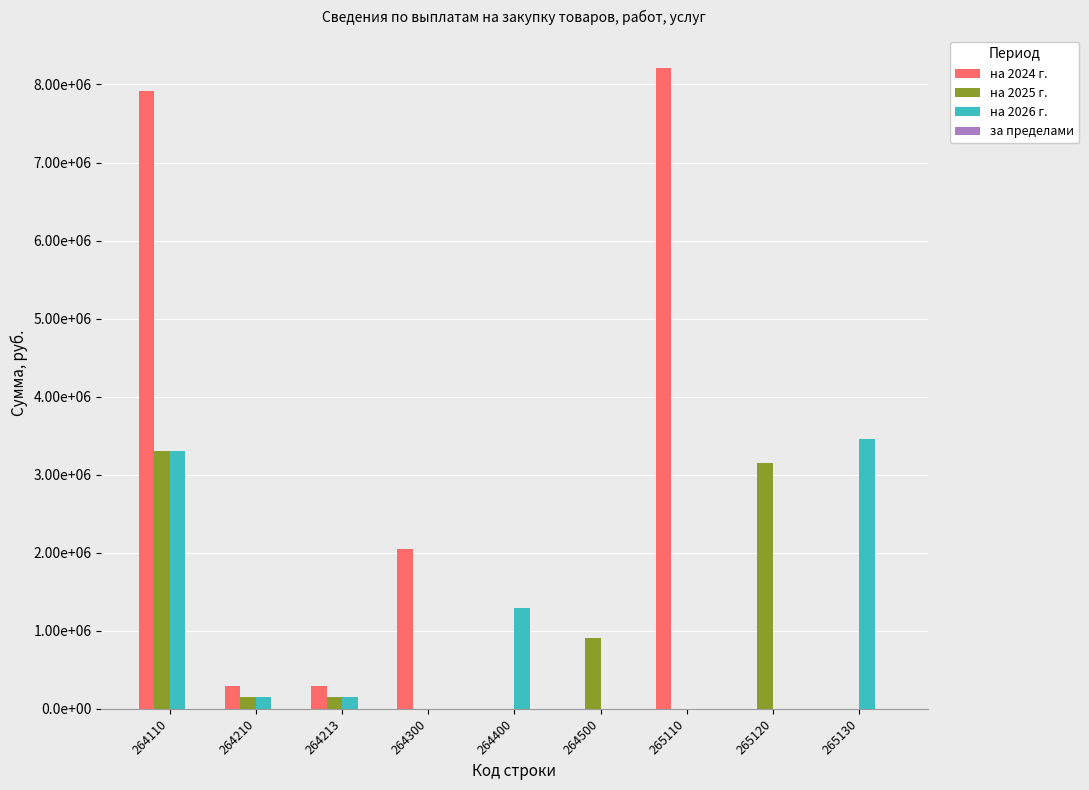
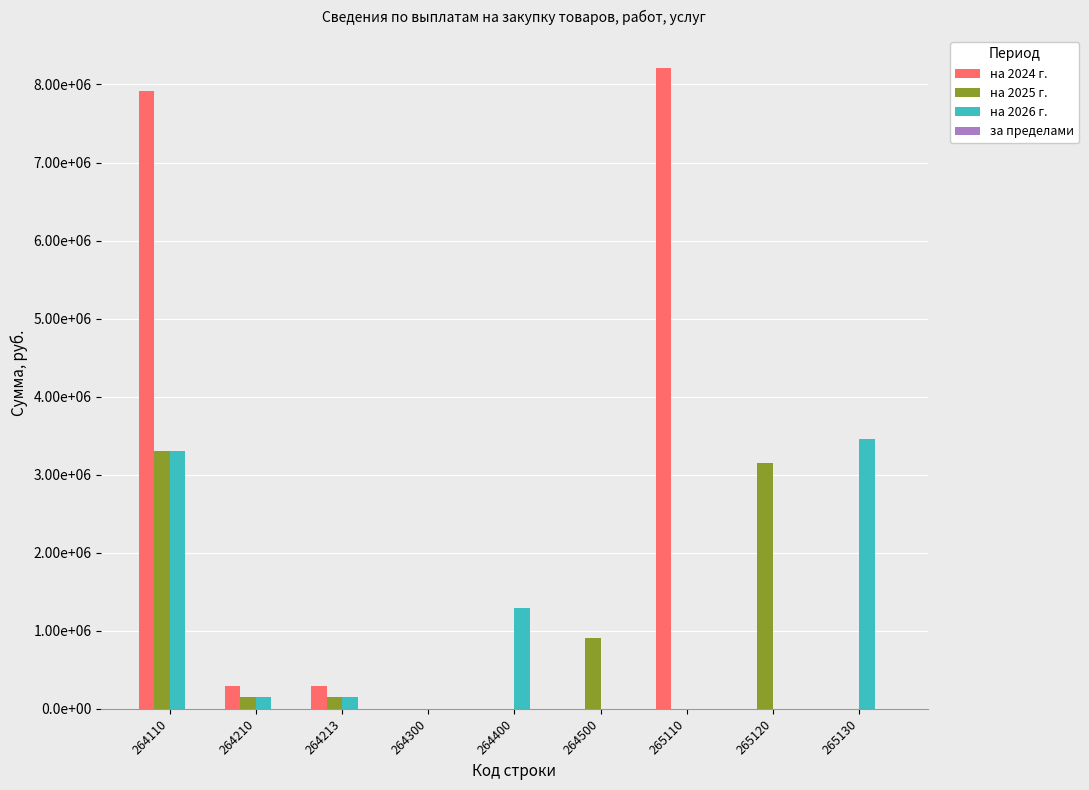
  {
    "на 2024 г.": {
      "264110": 7900000,
      "264210": 300000,
      "264213": 300000,
-     "264300": 2000000,
+     "264300": 0,
      "264400": 0,
      "264500": 0,
      "265110": 8200000,
      "265120": 0,
      "265130": 0
    },
    "на 2025 г.": {
      "264110": 3300000,
      "264210": 200000,
      "264213": 200000,
      "264300": 0,
      "264400": 0,
      "264500": 900000,
      "265110": 0,
      "265120": 3200000,
      "265130": 0
    },
    "на 2026 г.": {
      "264110": 3300000,
      "264210": 200000,
      "264213": 200000,
      "264300": 0,
      "264400": 1300000,
      "264500": 0,
      "265110": 0,
      "265120": 0,
      "265130": 3500000
    },
    "за пределами": {
      "264110": 0,
      "264210": 0,
      "264213": 0,
      "264300": 0,
      "264400": 0,
      "264500": 0,
      "265110": 0,
      "265120": 0,
      "265130": 0
    }
  }
